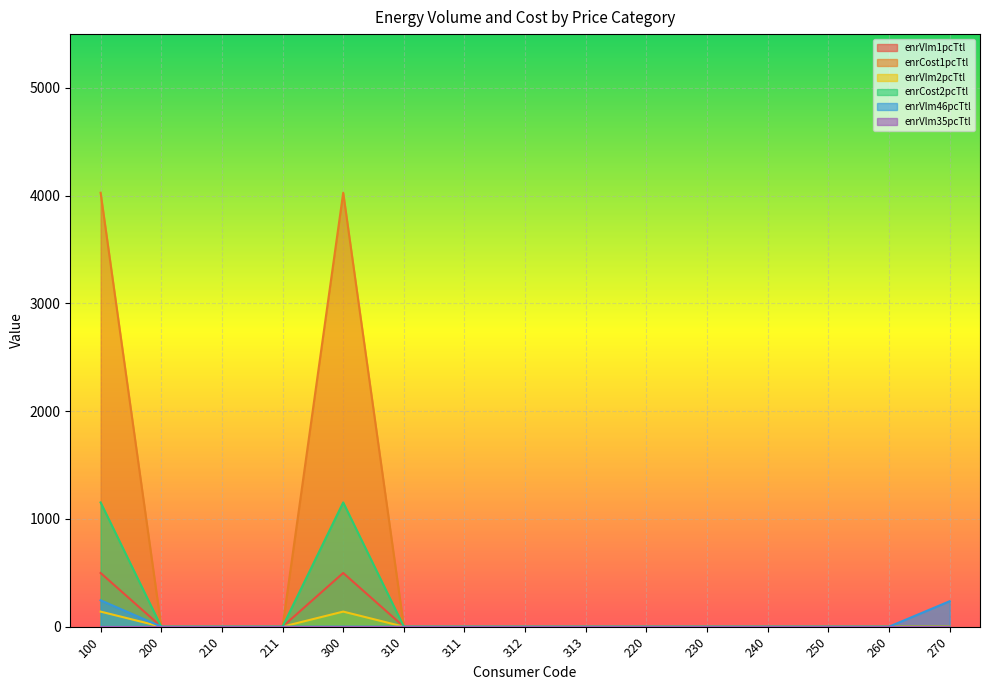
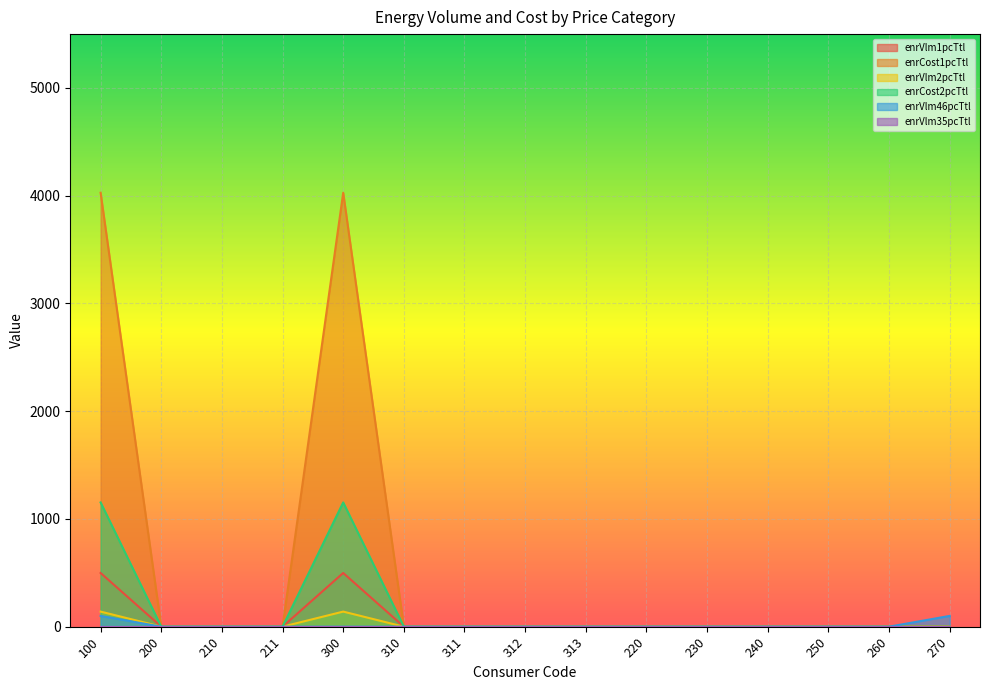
  {
    "enrVlm2pcTtl": {
      "100": 140,
      "300": 140
    },
    "enrCost2pcTtl": {
      "100": 1150,
      "300": 1150
    },
    "enrVlm46pcTtl": {
-     "100": 250,
-     "270": 240
+     "100": 100,
+     "270": 100
    },
    "enrVlm35pcTtl": {
      "100": 0
    }
  }
